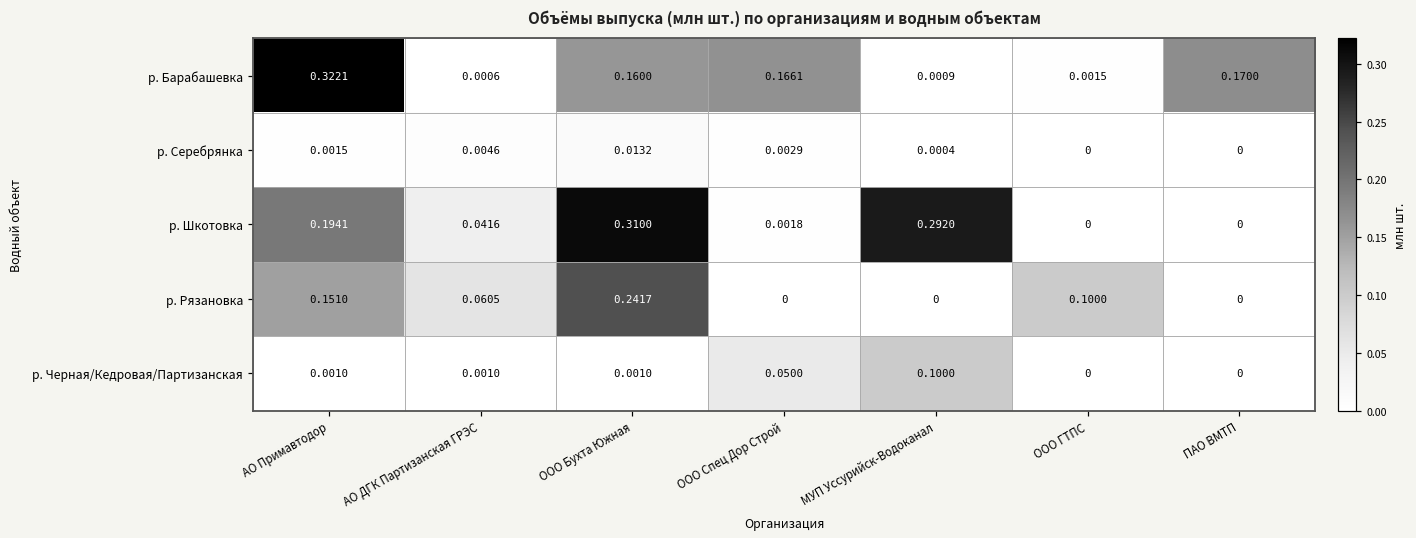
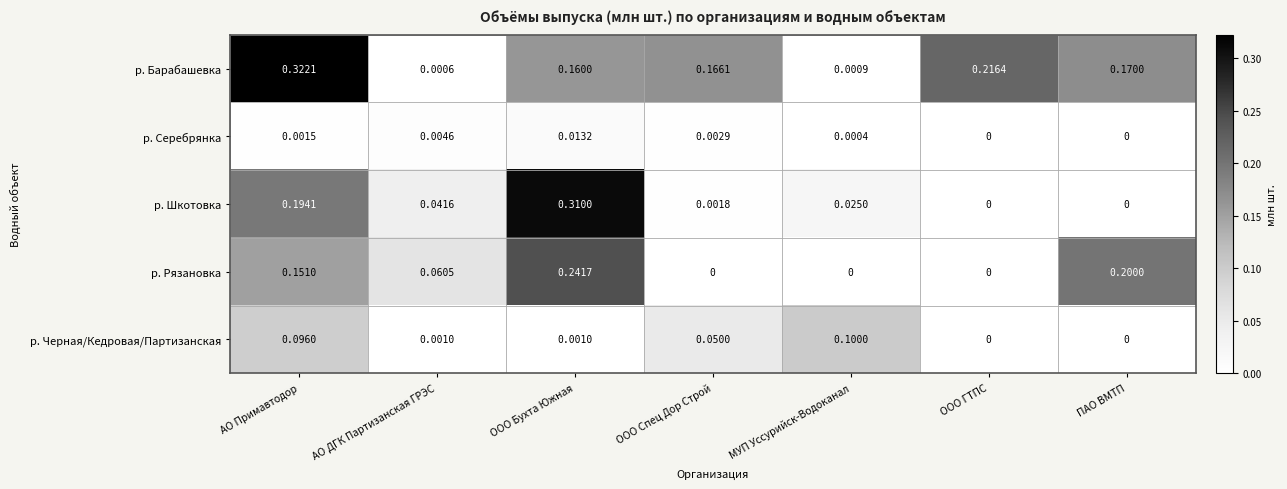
  {
    "р. Барабашевка": {
      "АО Примавтодор": 0.3221,
      "АО ДГК Партизанская ГРЭС": 0.0006,
      "ООО Бухта Южная": 0.1600,
      "ООО Спец Дор Строй": 0.1661,
      "МУП Уссурийск-Водоканал": 0.0009,
-     "ООО ГТПС": 0.0015,
+     "ООО ГТПС": 0.2164,
      "ПАО ВМТП": 0.1700
    },
    "р. Серебрянка": {
      "АО Примавтодор": 0.0015,
      "АО ДГК Партизанская ГРЭС": 0.0046,
      "ООО Бухта Южная": 0.0132,
      "ООО Спец Дор Строй": 0.0029,
      "МУП Уссурийск-Водоканал": 0.0004,
      "ООО ГТПС": 0,
      "ПАО ВМТП": 0
    },
    "р. Шкотовка": {
      "АО Примавтодор": 0.1941,
      "АО ДГК Партизанская ГРЭС": 0.0416,
      "ООО Бухта Южная": 0.3100,
      "ООО Спец Дор Строй": 0.0018,
-     "МУП Уссурийск-Водоканал": 0.2920,
+     "МУП Уссурийск-Водоканал": 0.0250,
      "ООО ГТПС": 0,
      "ПАО ВМТП": 0
    },
    "р. Рязановка": {
      "АО Примавтодор": 0.1510,
      "АО ДГК Партизанская ГРЭС": 0.0605,
      "ООО Бухта Южная": 0.2417,
      "ООО Спец Дор Строй": 0,
      "МУП Уссурийск-Водоканал": 0,
-     "ООО ГТПС": 0.1000,
-     "ПАО ВМТП": 0
+     "ООО ГТПС": 0,
+     "ПАО ВМТП": 0.2000
    },
    "р. Черная/Кедровая/Партизанская": {
-     "АО Примавтодор": 0.0010,
+     "АО Примавтодор": 0.0960,
      "АО ДГК Партизанская ГРЭС": 0.0010,
      "ООО Бухта Южная": 0.0010,
      "ООО Спец Дор Строй": 0.0500,
      "МУП Уссурийск-Водоканал": 0.1000,
      "ООО ГТПС": 0,
      "ПАО ВМТП": 0
    }
  }
